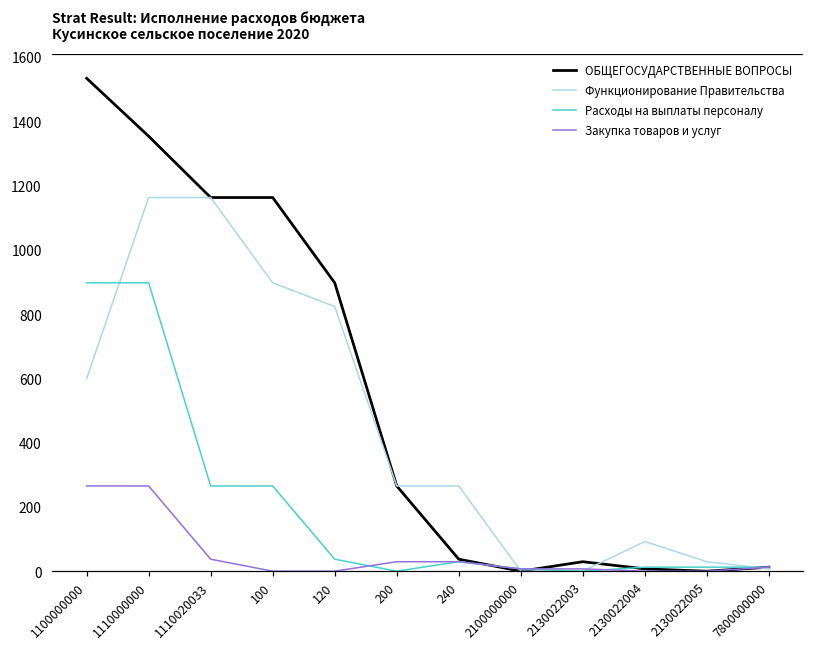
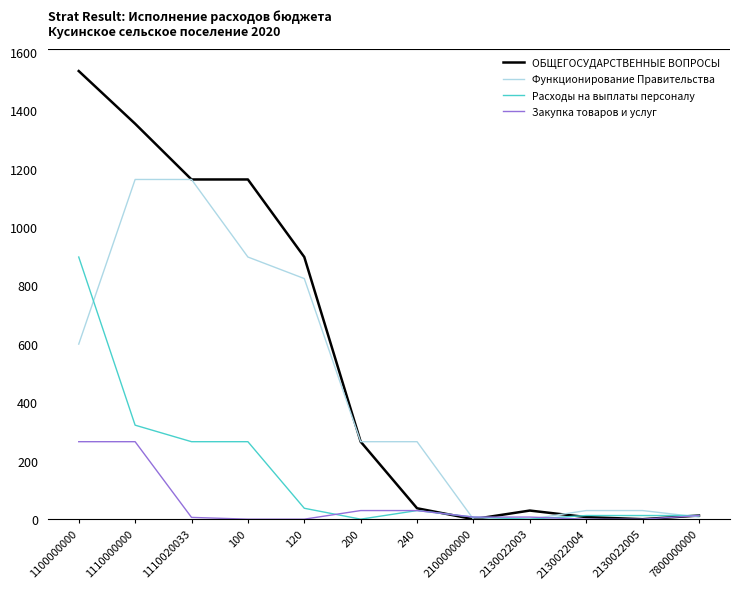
  {
    "ОБЩЕГОСУДАРСТВЕННЫЕ ВОПРОСЫ": {
      "1100000000": 1530,
      "1110000000": 1350,
      "100": 1160,
      "120": 900,
      "2130022003": 30
    },
    "Функционирование Правительства": {
      "1100000000": 600,
      "1110000000": 1160,
      "100": 900,
      "120": 820,
      "240": 270,
-     "2130022004": 90,
+     "2130022004": 30,
      "2130022005": 30
    },
    "Расходы на выплаты персоналу": {
      "1100000000": 900,
-     "1110000000": 900,
+     "1110000000": 320,
      "1110020033": 270,
      "100": 270,
      "120": 40,
      "200": 0,
      "2130022005": 10
    },
    "Закупка товаров и услуг": {
      "1100000000": 270,
      "1110000000": 270,
-     "1110020033": 40,
+     "1110020033": 10,
      "100": 0,
      "120": 0,
      "200": 30
    }
  }
